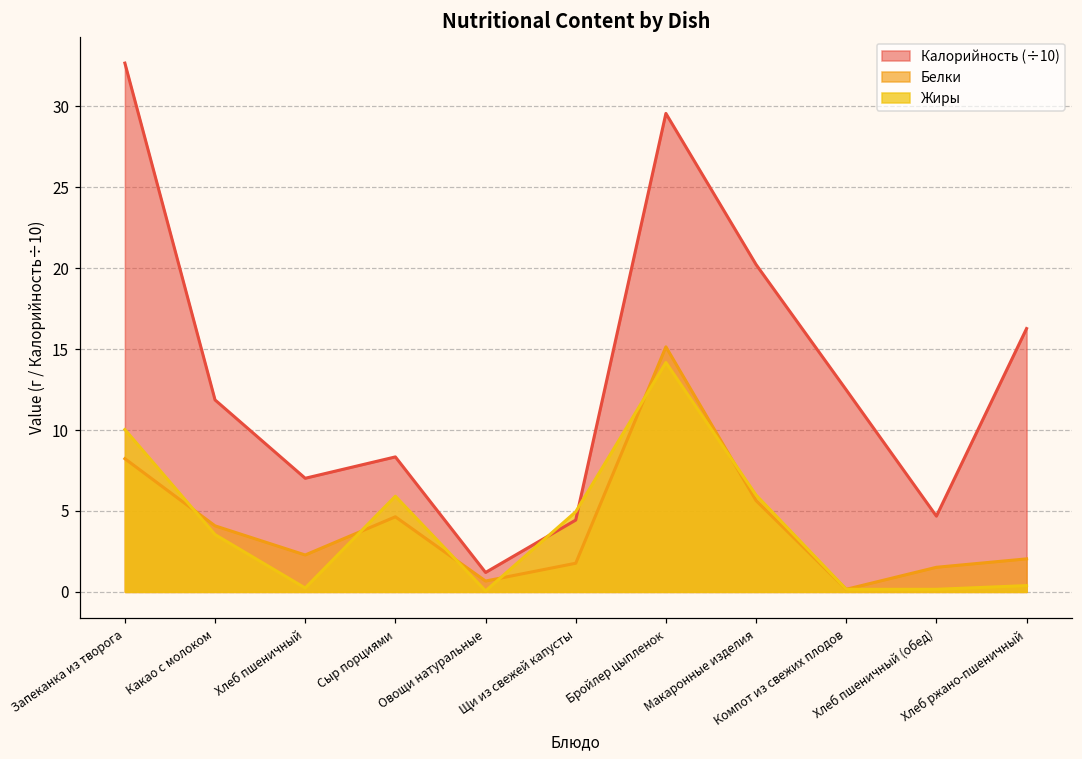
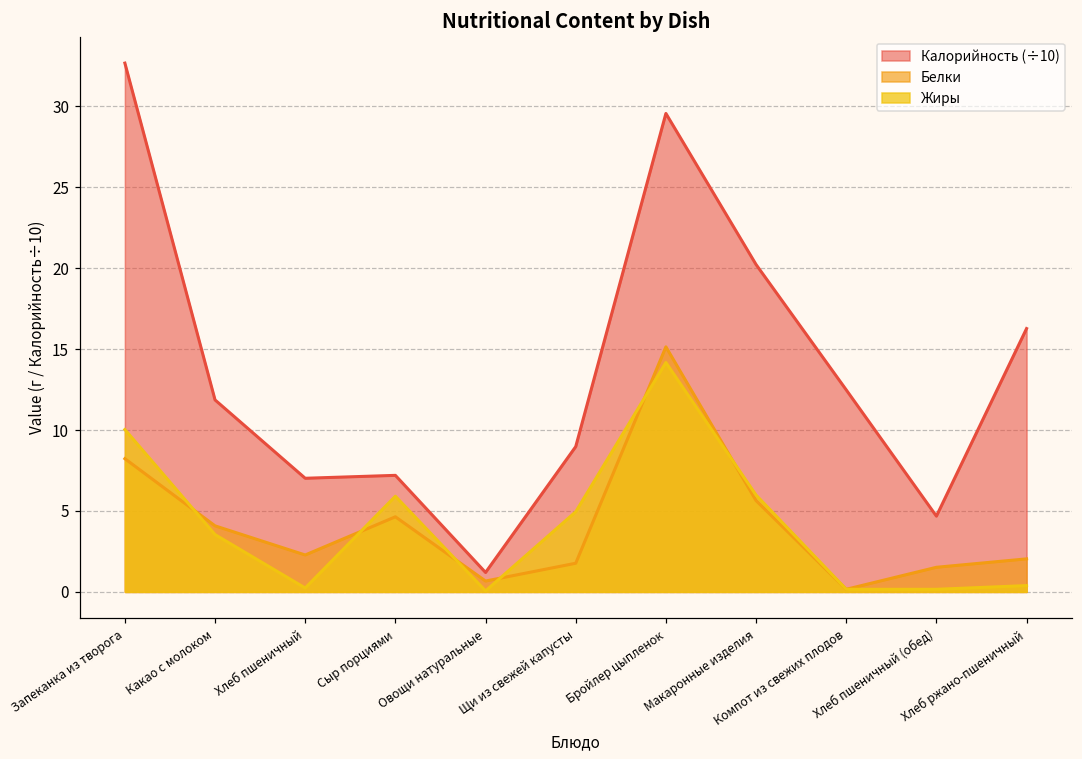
  {
    "Калорийность (÷10)": {
      "Запеканка из творога": 32.7,
      "Какао с молоком": 11.9,
      "Хлеб пшеничный": 7.0,
-     "Сыр порциями": 8.3,
+     "Сыр порциями": 7.2,
      "Овощи натуральные": 1.2,
-     "Щи из свежей капусты": 4.4,
+     "Щи из свежей капусты": 9.0,
      "Бройлер цыпленок": 29.6,
      "Макаронные изделия": 20.2,
      "Компот из свежих плодов": 12.5,
      "Хлеб пшеничный (обед)": 4.7,
      "Хлеб ржано-пшеничный": 16.3
    }
  }
